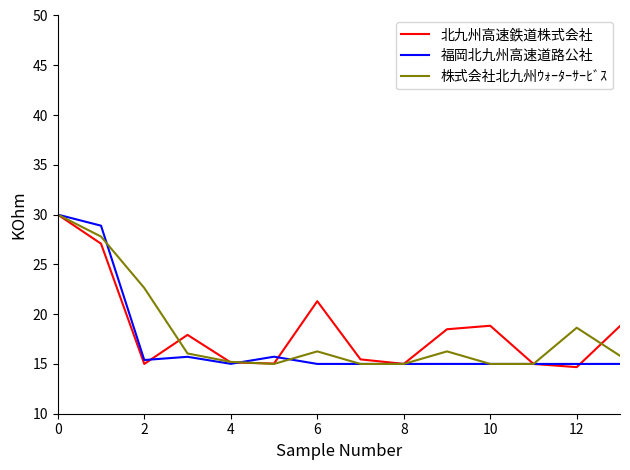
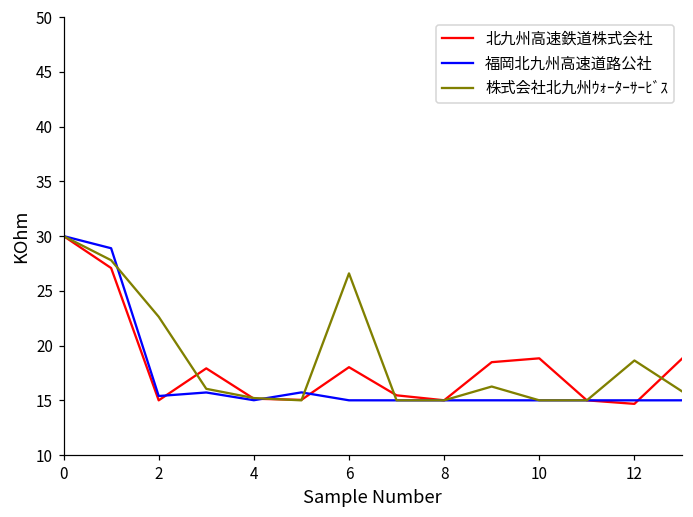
  {
    "北九州高速鉄道株式会社": {
      "2": 15,
-     "6": 21,
+     "6": 18,
      "10": 19,
      "12": 15
    },
    "福岡北九州高速道路公社": {
      "2": 15,
      "6": 15,
      "12": 15
    },
    "株式会社北九州ｳｫｰﾀｰｻｰﾋﾞｽ": {
      "2": 23,
-     "6": 16,
+     "6": 27,
      "12": 19
    }
  }
